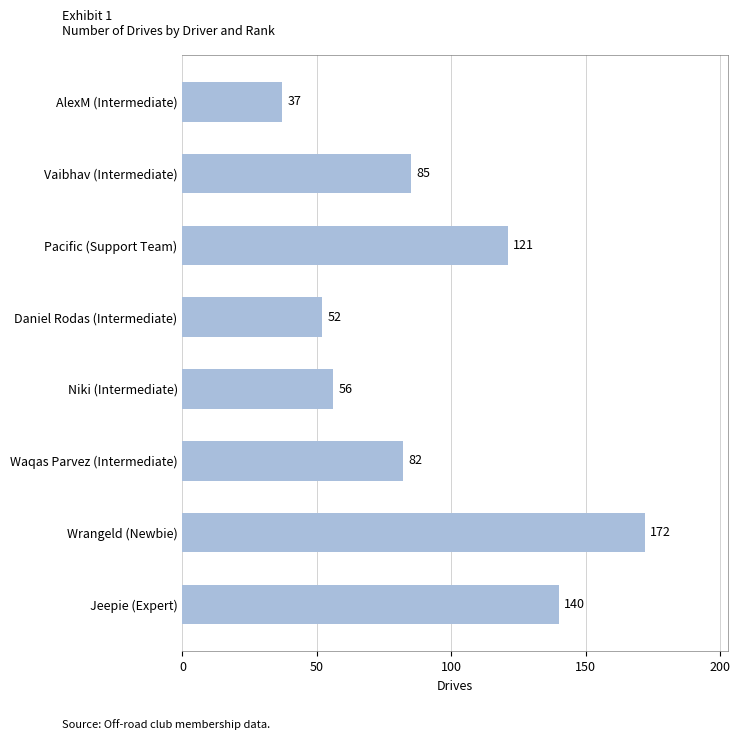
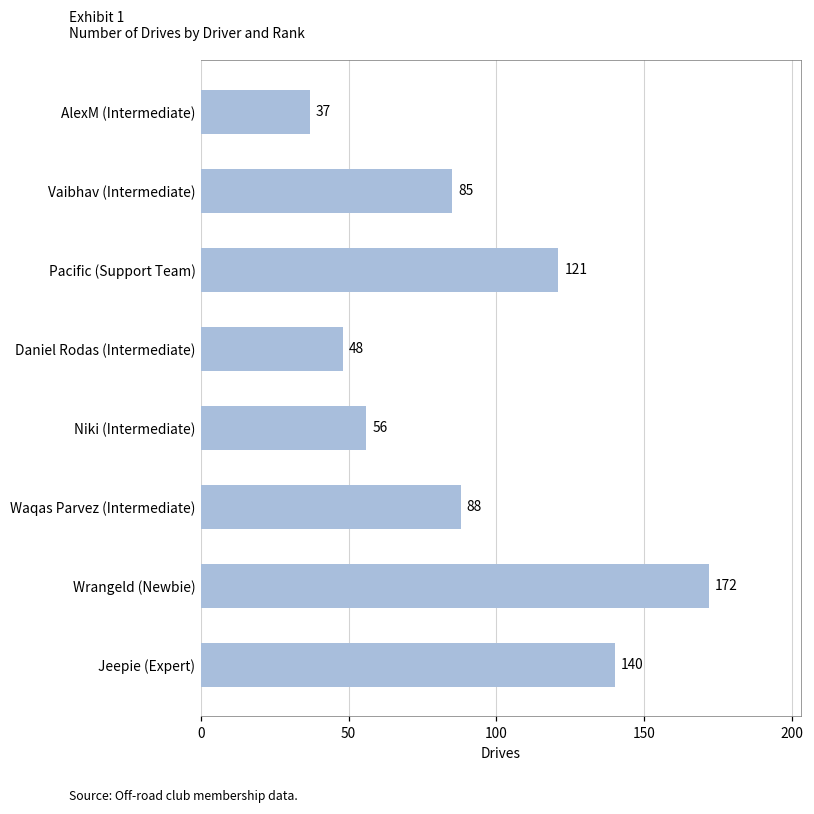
  {
    "AlexM (Intermediate)": 37,
    "Vaibhav (Intermediate)": 85,
    "Pacific (Support Team)": 121,
-   "Daniel Rodas (Intermediate)": 52,
+   "Daniel Rodas (Intermediate)": 48,
    "Niki (Intermediate)": 56,
-   "Waqas Parvez (Intermediate)": 82,
+   "Waqas Parvez (Intermediate)": 88,
    "Wrangeld (Newbie)": 172,
    "Jeepie (Expert)": 140
  }
